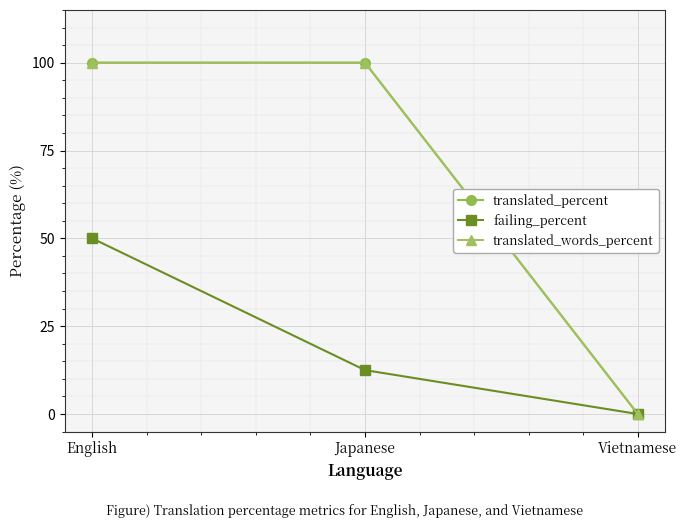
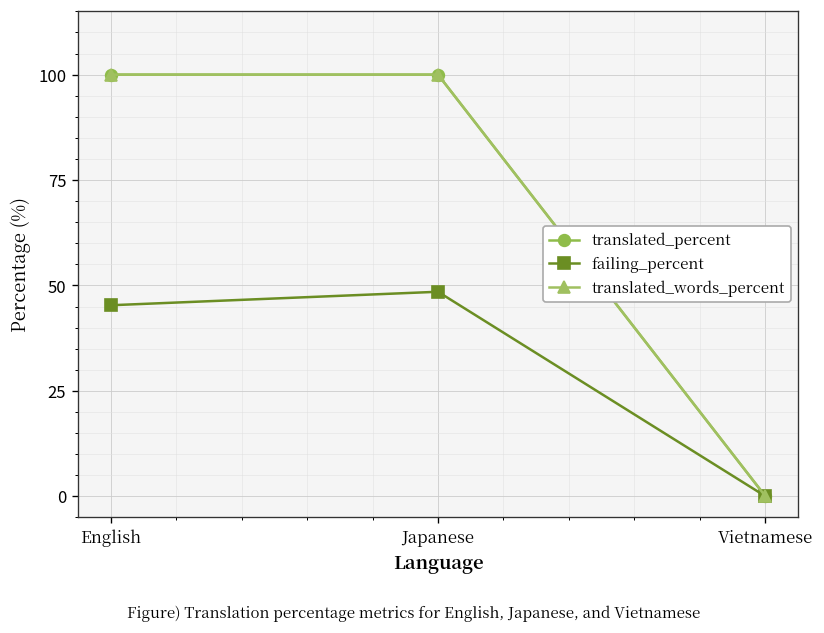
  {
    "translated_words_percent": {
      "English": 100,
      "Japanese": 100
    },
    "failing_percent": {
-     "English": 50,
-     "Japanese": 13
+     "English": 45,
+     "Japanese": 49
    }
  }
